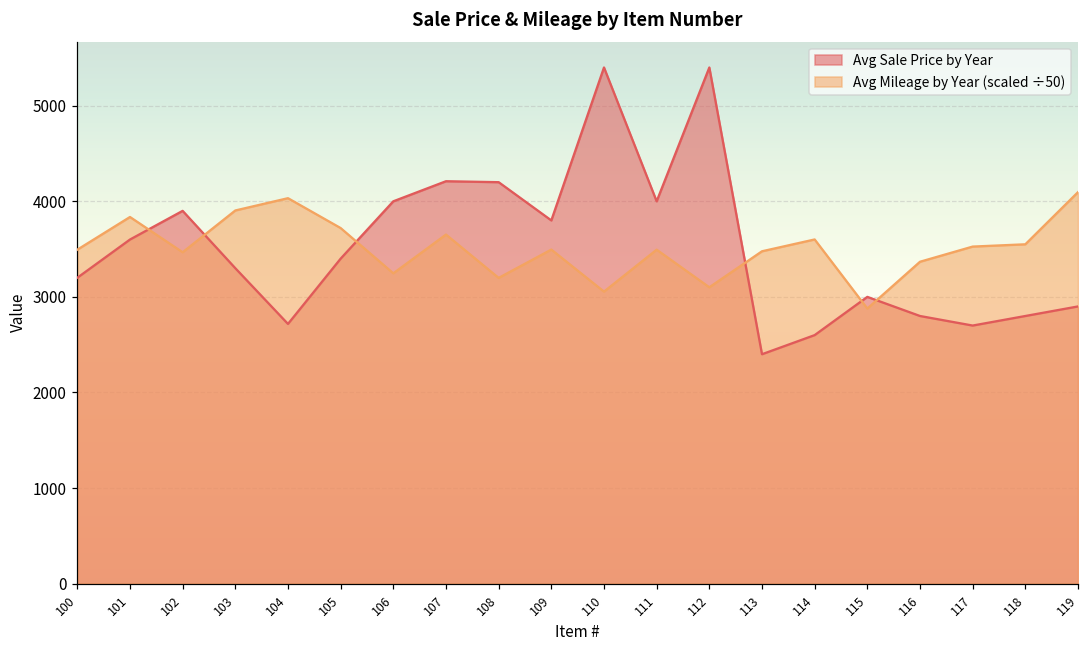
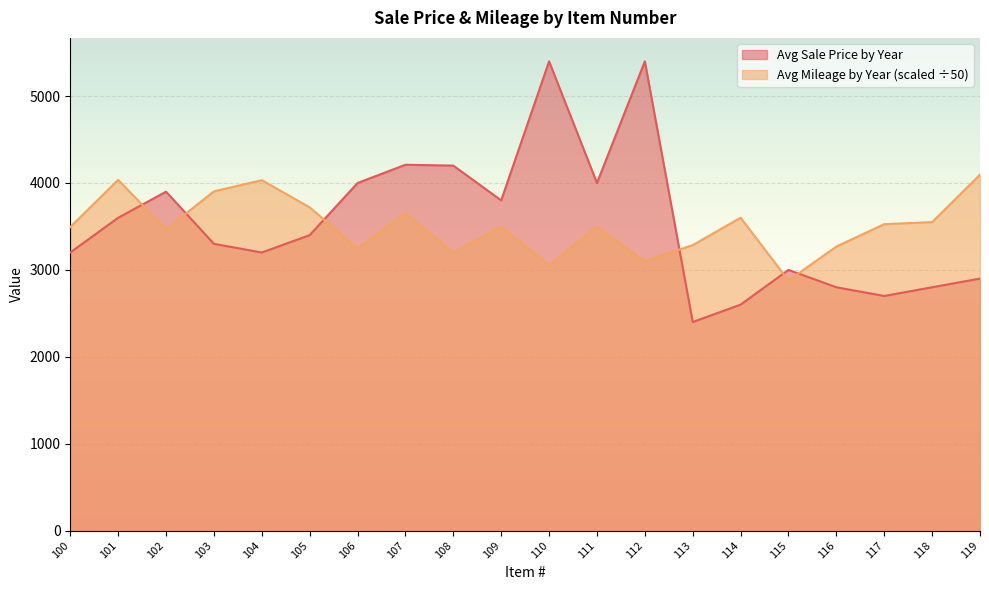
  {
    "Avg Sale Price by Year": {
      "100": 3200,
      "101": 3600,
      "102": 3900,
      "103": 3300,
-     "104": 2700,
+     "104": 3200,
      "105": 3400,
      "106": 4000,
      "107": 4200,
      "108": 4200,
      "109": 3800,
      "110": 5400,
      "111": 4000,
      "112": 5400,
      "113": 2400,
      "114": 2600,
      "115": 3000,
      "116": 2800,
      "117": 2700,
      "118": 2800,
      "119": 2900
    },
    "Avg Mileage by Year (scaled ÷50)": {
      "100": 3500,
-     "101": 3800,
+     "101": 4000,
      "102": 3500,
      "103": 3900,
      "104": 4000,
      "105": 3700,
      "106": 3200,
      "107": 3700,
      "108": 3200,
      "109": 3500,
      "110": 3100,
      "111": 3500,
      "112": 3100,
-     "113": 3500,
+     "113": 3300,
      "114": 3600,
      "115": 2900,
-     "116": 3400,
+     "116": 3300,
      "117": 3500,
      "118": 3600,
      "119": 4100
    }
  }
